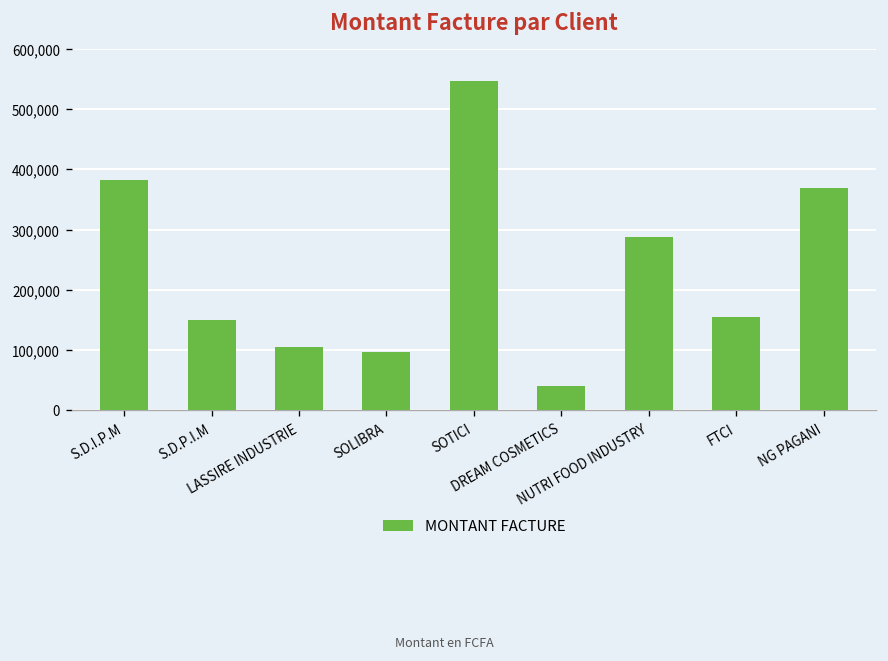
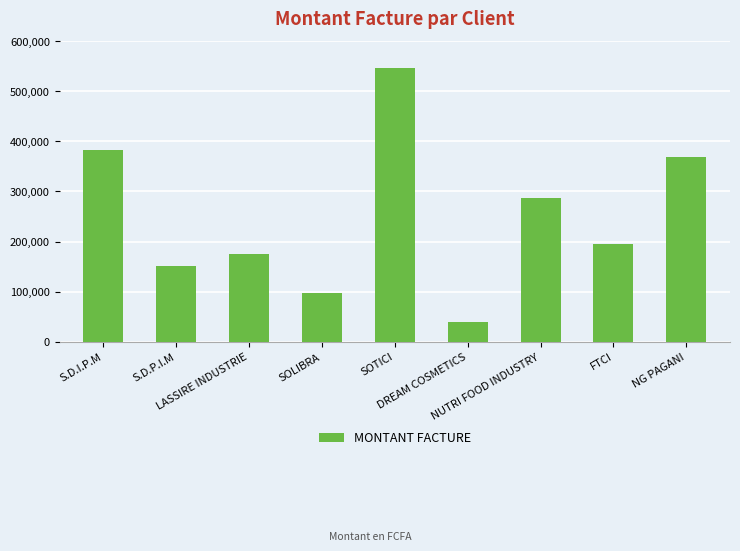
  {
    "S.D.I.P.M": "380,000",
    "S.D.P.I.M": "150,000",
-   "LASSIRE INDUSTRIE": "100,000",
+   "LASSIRE INDUSTRIE": "170,000",
    "SOLIBRA": "100,000",
    "SOTICI": "550,000",
    "DREAM COSMETICS": "40,000",
    "NUTRI FOOD INDUSTRY": "290,000",
-   "FTCI": "150,000",
+   "FTCI": "190,000",
    "NG PAGANI": "370,000"
  }
